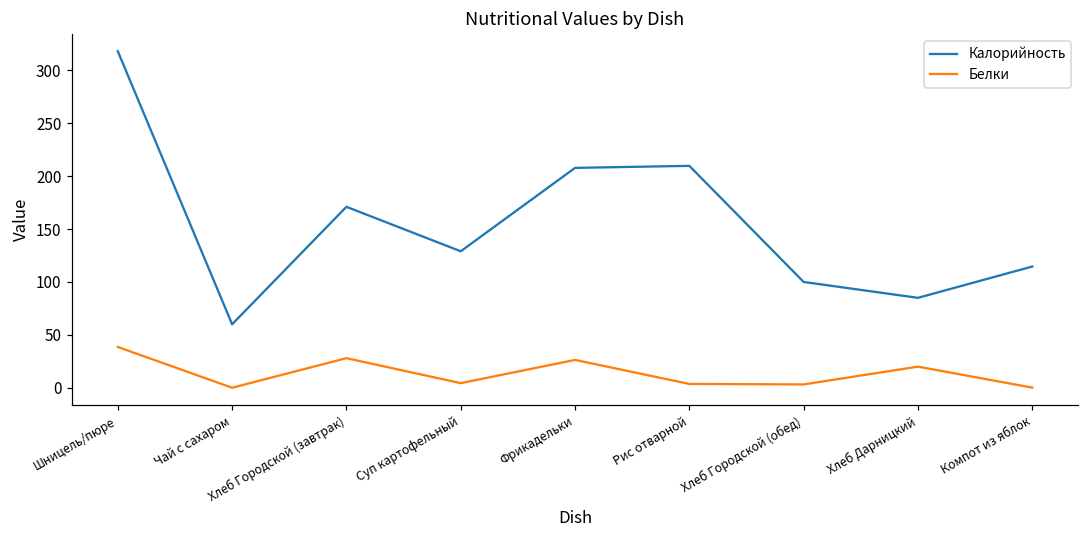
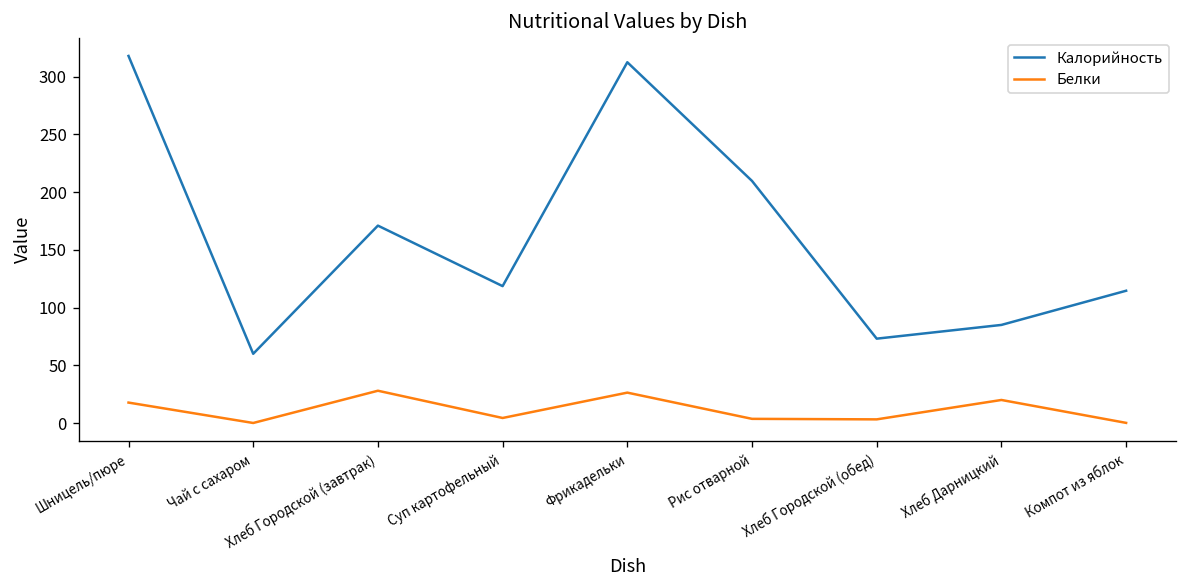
  {
    "Калорийность": {
      "Шницель/пюре": 320,
      "Чай с сахаром": 60,
      "Хлеб Городской (завтрак)": 170,
-     "Суп картофельный": 130,
-     "Фрикадельки": 210,
+     "Суп картофельный": 120,
+     "Фрикадельки": 310,
      "Рис отварной": 210,
-     "Хлеб Городской (обед)": 100,
+     "Хлеб Городской (обед)": 70,
      "Хлеб Дарницкий": 90,
      "Компот из яблок": 110
    },
    "Белки": {
-     "Шницель/пюре": 40,
+     "Шницель/пюре": 20,
      "Чай с сахаром": 0,
      "Хлеб Городской (завтрак)": 30,
      "Суп картофельный": 0,
      "Фрикадельки": 30,
      "Рис отварной": 0,
      "Хлеб Городской (обед)": 0,
      "Хлеб Дарницкий": 20,
      "Компот из яблок": 0
    }
  }
